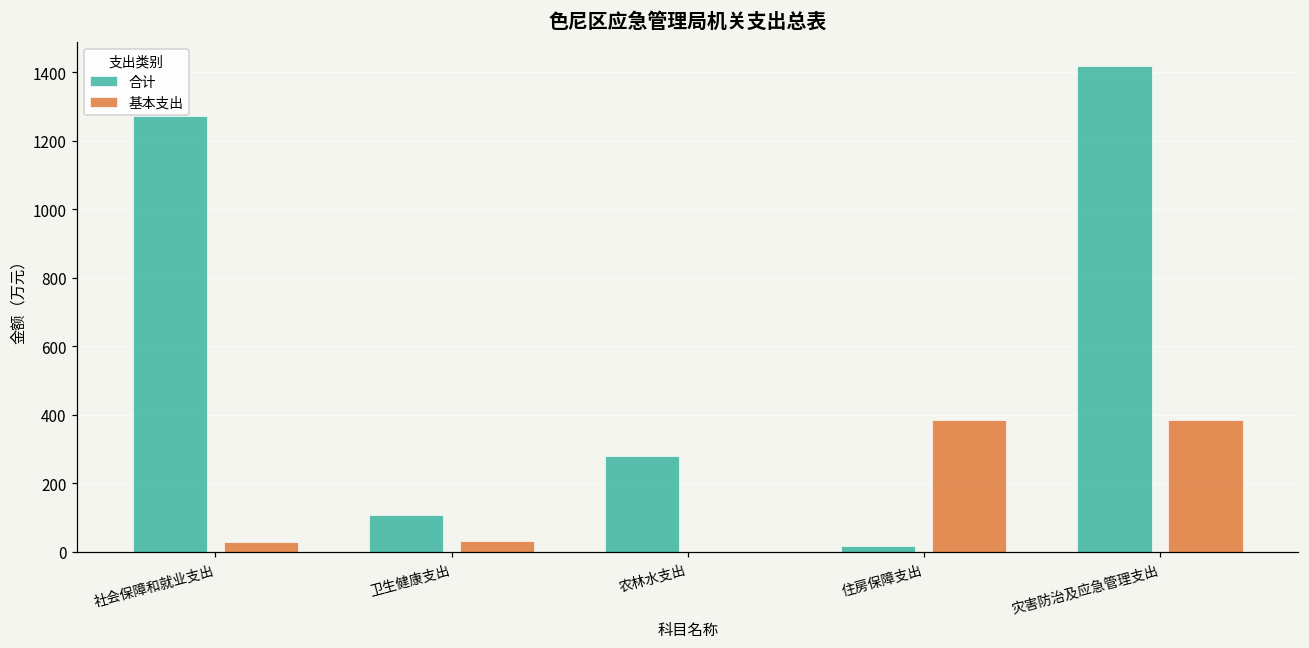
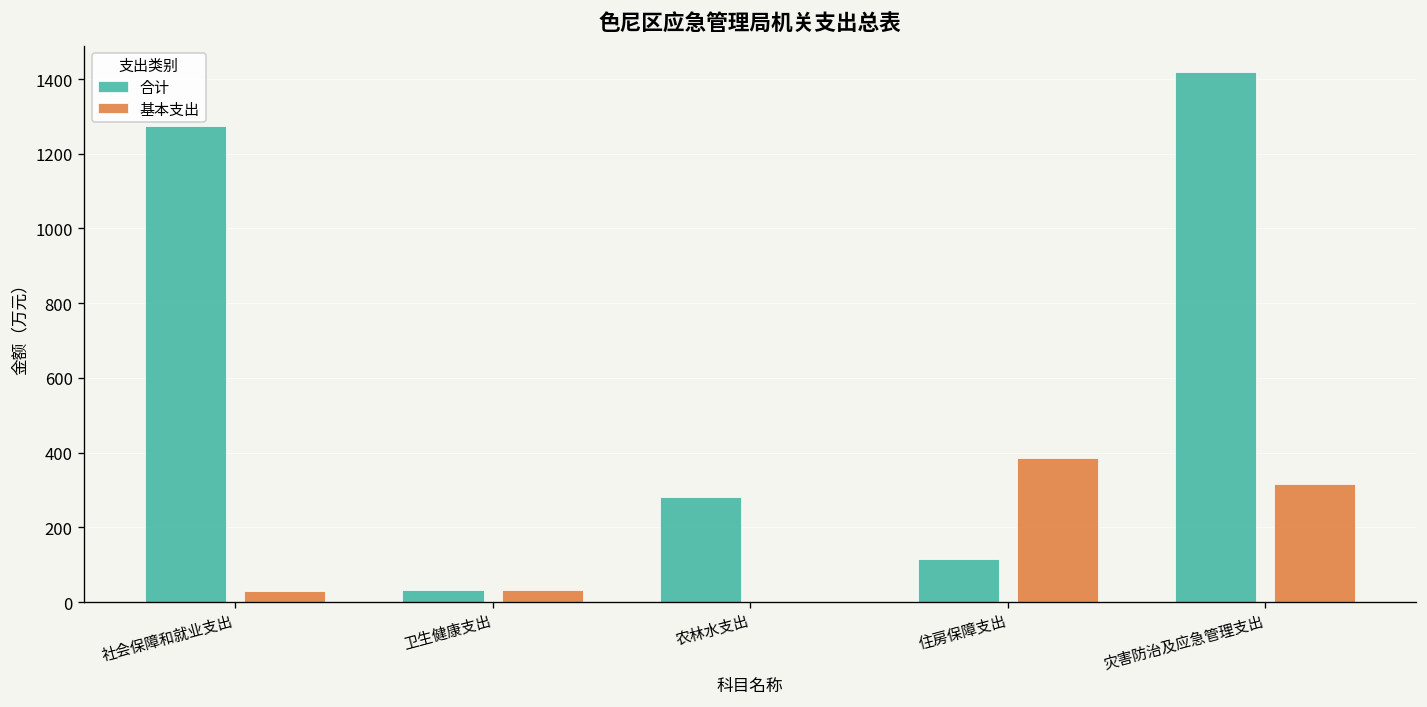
  {
    "合计": {
-     "卫生健康支出": 110,
+     "卫生健康支出": 30,
      "农林水支出": 280,
-     "住房保障支出": 20,
+     "住房保障支出": 120,
      "灾害防治及应急管理支出": 1420
    },
    "基本支出": {
      "社会保障和就业支出": 30,
      "卫生健康支出": 30,
      "农林水支出": 0,
      "住房保障支出": 390,
-     "灾害防治及应急管理支出": 380
+     "灾害防治及应急管理支出": 320
    }
  }
